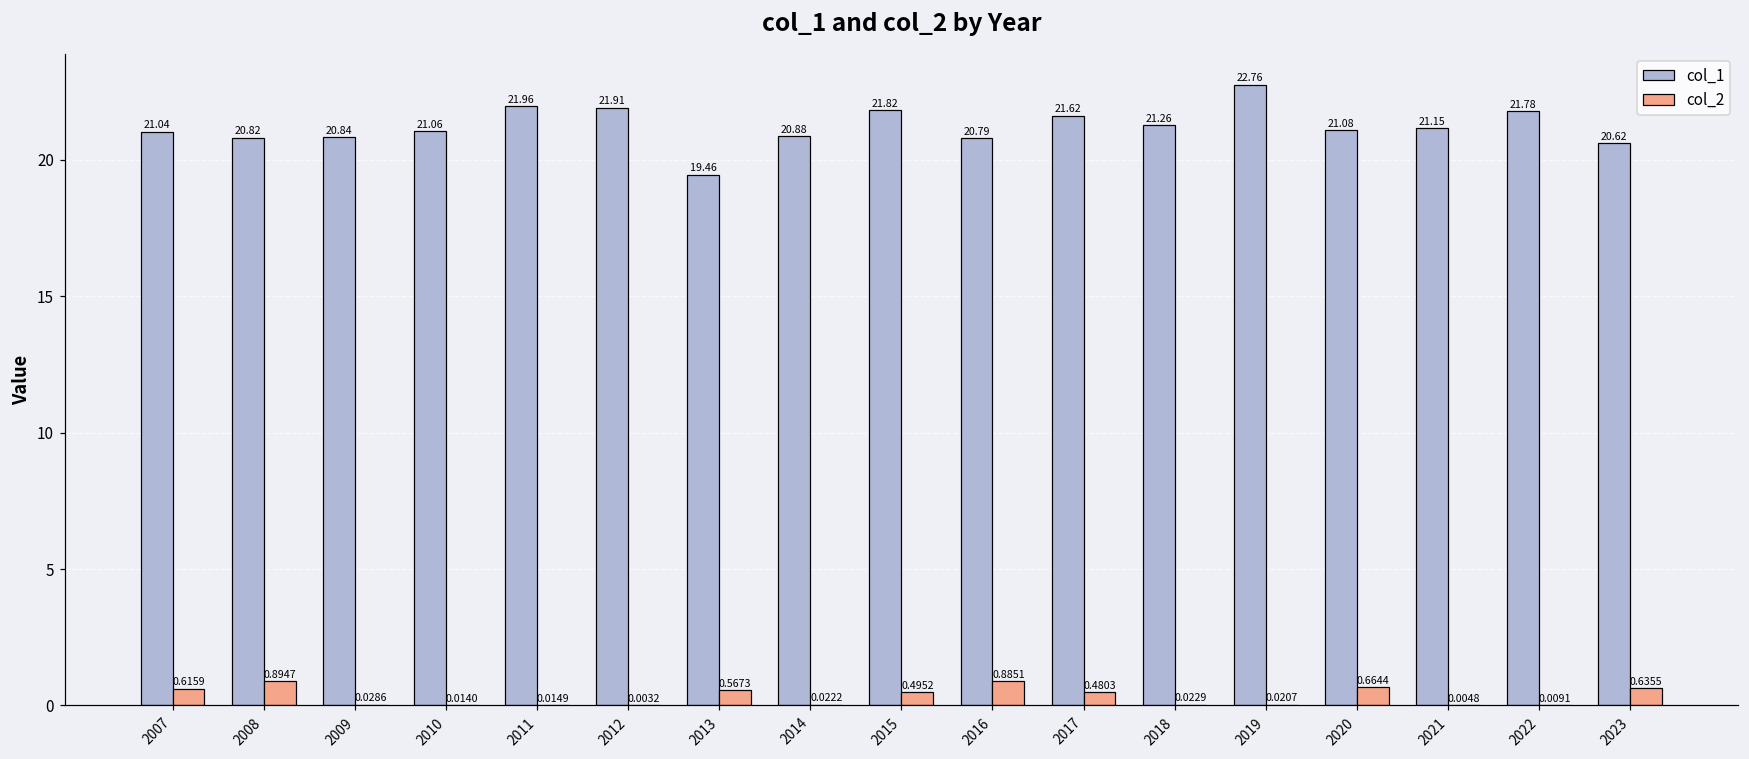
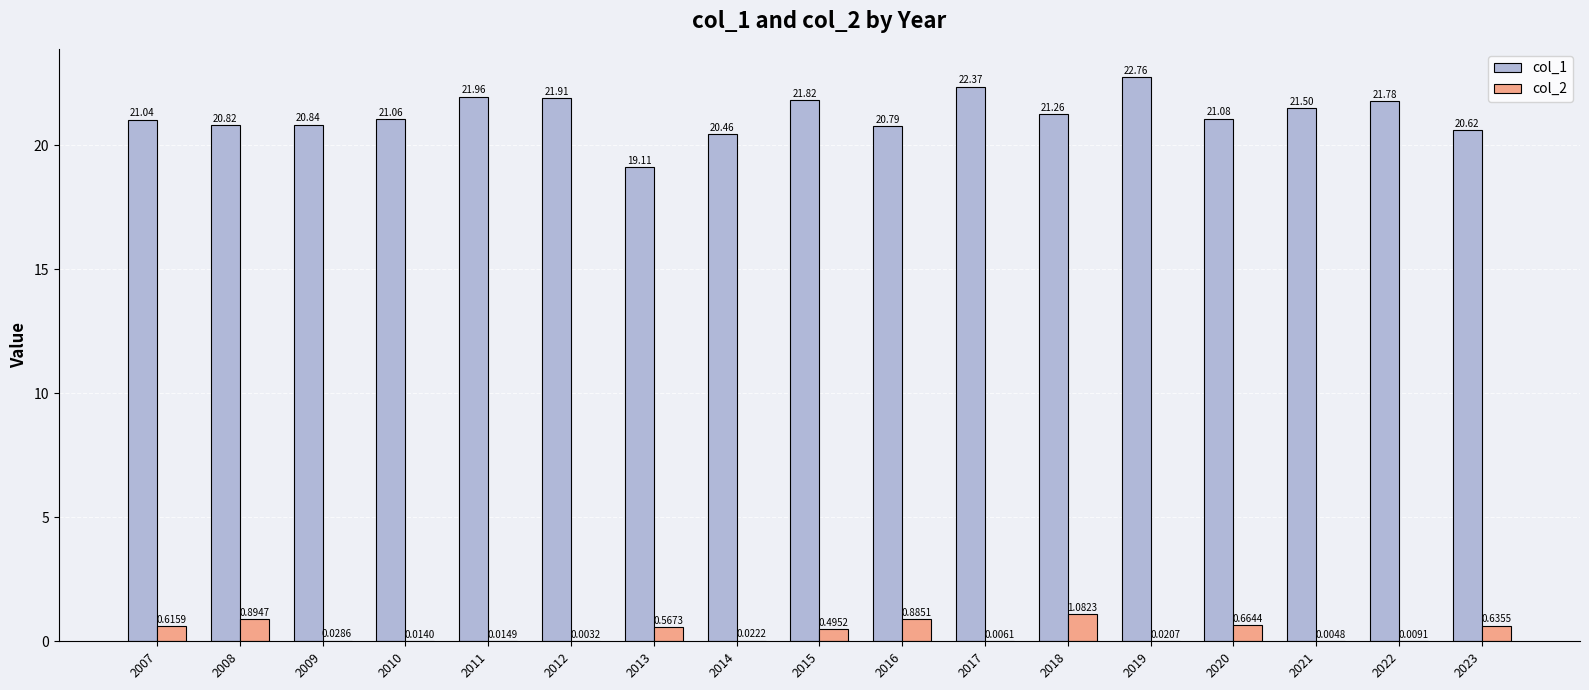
  {
    "col_1": {
      "2007": 21.04,
      "2008": 20.82,
      "2009": 20.84,
      "2010": 21.06,
      "2011": 21.96,
      "2012": 21.91,
-     "2013": 19.46,
-     "2014": 20.88,
+     "2013": 19.11,
+     "2014": 20.46,
      "2015": 21.82,
      "2016": 20.79,
-     "2017": 21.62,
+     "2017": 22.37,
      "2018": 21.26,
      "2019": 22.76,
      "2020": 21.08,
-     "2021": 21.15,
+     "2021": 21.50,
      "2022": 21.78,
      "2023": 20.62
    },
    "col_2": {
      "2007": 0.6159,
      "2008": 0.8947,
      "2009": 0.0286,
      "2010": 0.0140,
      "2011": 0.0149,
      "2012": 0.0032,
      "2013": 0.5673,
      "2014": 0.0222,
      "2015": 0.4952,
      "2016": 0.8851,
-     "2017": 0.4803,
-     "2018": 0.0229,
+     "2017": 0.0061,
+     "2018": 1.0823,
      "2019": 0.0207,
      "2020": 0.6644,
      "2021": 0.0048,
      "2022": 0.0091,
      "2023": 0.6355
    }
  }
